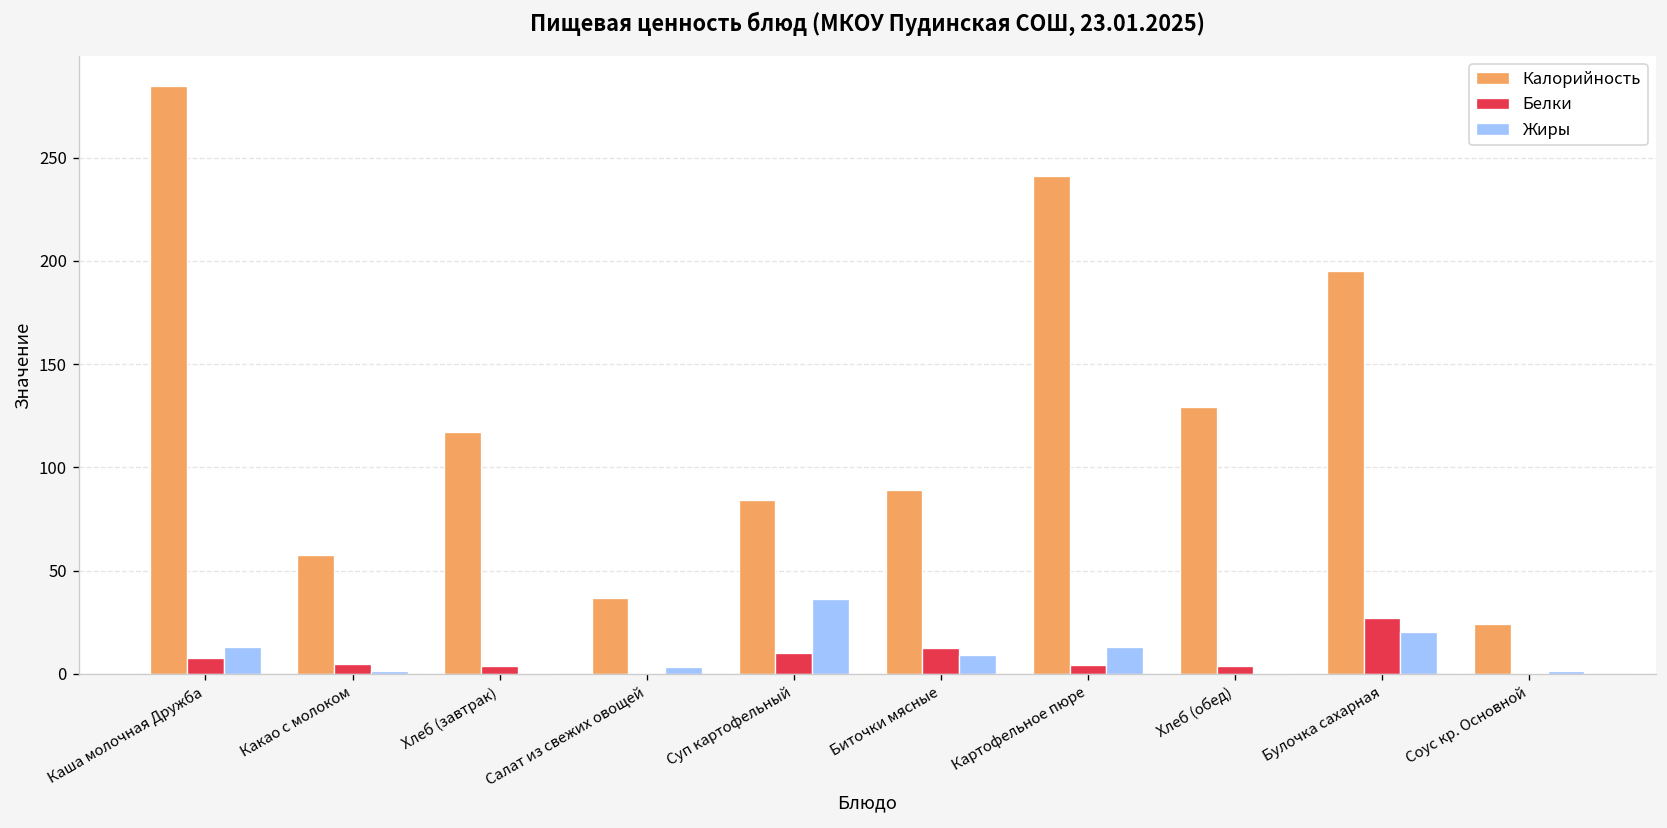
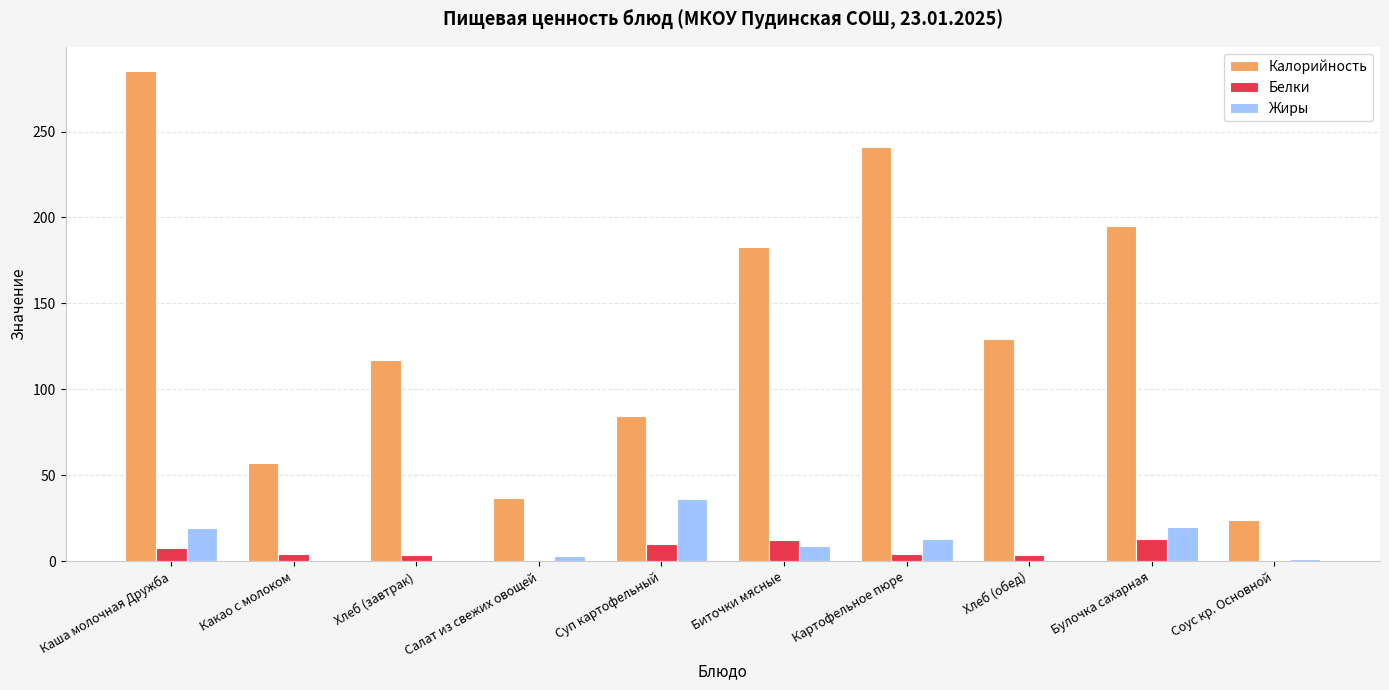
  {
    "Калорийность": {
      "Каша молочная Дружба": 285,
      "Какао с молоком": 57,
      "Хлеб (завтрак)": 117,
      "Салат из свежих овощей": 37,
      "Суп картофельный": 84,
-     "Биточки мясные": 89,
+     "Биточки мясные": 183,
      "Картофельное пюре": 241,
      "Хлеб (обед)": 129,
      "Булочка сахарная": 195,
      "Соус кр. Основной": 24
    },
    "Белки": {
      "Каша молочная Дружба": 8,
      "Какао с молоком": 5,
      "Хлеб (завтрак)": 4,
      "Суп картофельный": 10,
      "Биточки мясные": 12,
      "Картофельное пюре": 4,
      "Хлеб (обед)": 4,
-     "Булочка сахарная": 27
+     "Булочка сахарная": 13
    },
    "Жиры": {
-     "Каша молочная Дружба": 13,
+     "Каша молочная Дружба": 20,
      "Салат из свежих овощей": 3,
      "Суп картофельный": 36,
      "Биточки мясные": 9,
      "Картофельное пюре": 13,
      "Булочка сахарная": 20,
      "Соус кр. Основной": 1
    }
  }
